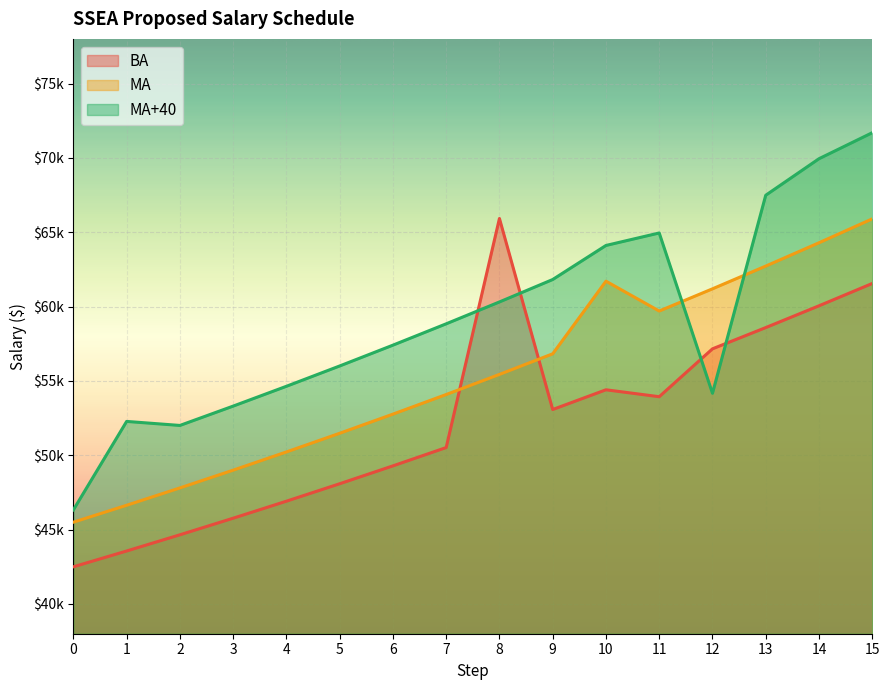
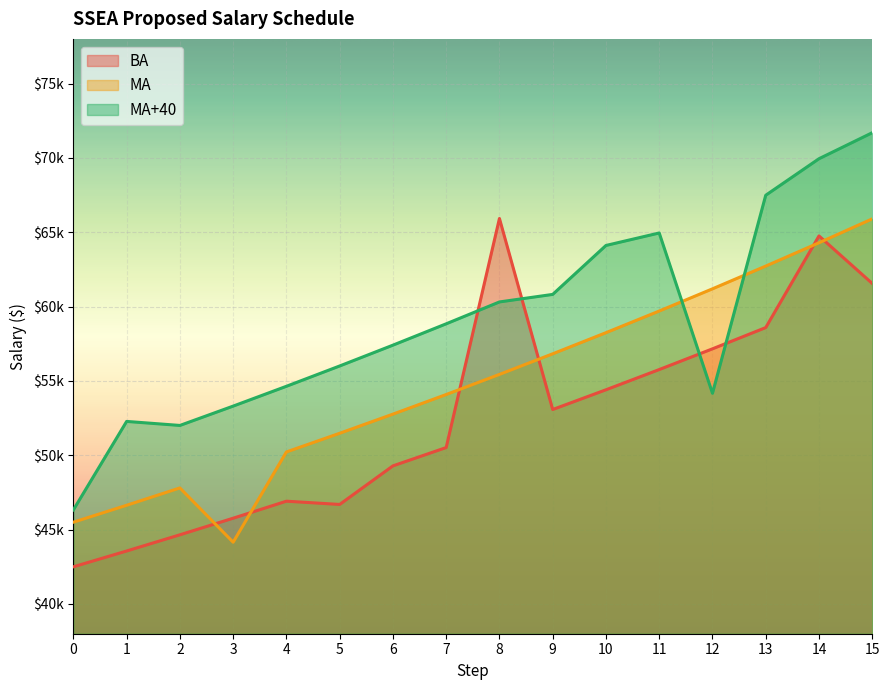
  {
    "BA": {
      "0": "$42500",
      "1": "$43600",
      "2": "$44700",
      "3": "$45800",
      "4": "$46900",
-     "5": "$48100",
+     "5": "$46700",
      "6": "$49300",
      "7": "$50500",
      "8": "$65900",
      "9": "$53100",
      "10": "$54400",
-     "11": "$53900",
+     "11": "$55800",
      "12": "$57200",
      "13": "$58600",
-     "14": "$60100",
+     "14": "$64800",
      "15": "$61600"
    },
    "MA": {
      "0": "$45500",
      "1": "$46600",
      "2": "$47800",
-     "3": "$49000",
+     "3": "$44200",
      "4": "$50200",
      "5": "$51500",
      "6": "$52800",
      "7": "$54100",
      "8": "$55400",
      "9": "$56800",
-     "10": "$61700",
+     "10": "$58200",
      "11": "$59700",
      "12": "$61200",
      "13": "$62700",
      "14": "$64300",
      "15": "$65900"
    },
    "MA+40": {
      "0": "$46300",
      "1": "$52300",
      "2": "$52000",
      "3": "$53300",
      "4": "$54600",
      "5": "$56000",
      "6": "$57400",
      "7": "$58800",
      "8": "$60300",
-     "9": "$61800",
+     "9": "$60800",
      "10": "$64100",
      "11": "$64900",
      "12": "$54200",
      "13": "$67500",
      "14": "$69900",
      "15": "$71700"
    }
  }
